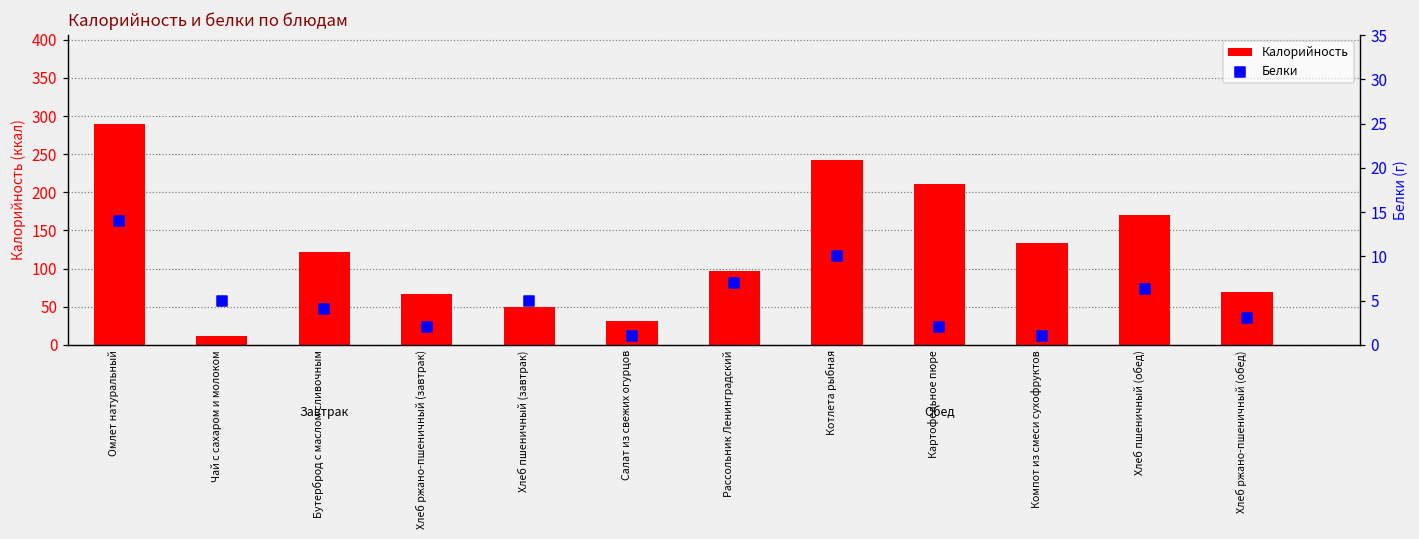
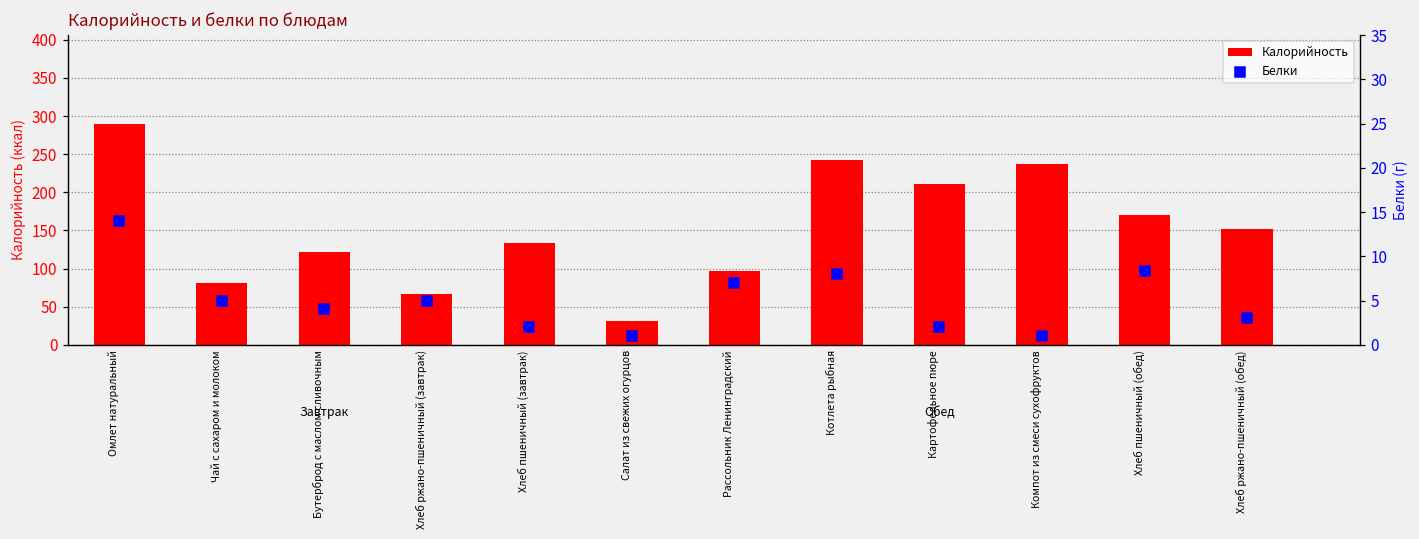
  {
    "Калорийность": {
      "Омлет натуральный": 290,
-     "Чай с сахаром и молоком": 10,
+     "Чай с сахаром и молоком": 80,
      "Бутерброд с маслом сливочным": 120,
      "Хлеб ржано-пшеничный (завтрак)": 70,
-     "Хлеб пшеничный (завтрак)": 50,
+     "Хлеб пшеничный (завтрак)": 130,
      "Салат из свежих огурцов": 30,
      "Рассольник Ленинградский": 100,
      "Котлета рыбная": 240,
      "Картофельное пюре": 210,
-     "Компот из смеси сухофруктов": 130,
+     "Компот из смеси сухофруктов": 240,
      "Хлеб пшеничный (обед)": 170,
-     "Хлеб ржано-пшеничный (обед)": 70
+     "Хлеб ржано-пшеничный (обед)": 150
    },
    "Белки": {
-     "Хлеб ржано-пшеничный (завтрак)": 2,
-     "Хлеб пшеничный (завтрак)": 5,
-     "Котлета рыбная": 10,
-     "Хлеб пшеничный (обед)": 6
+     "Хлеб ржано-пшеничный (завтрак)": 5,
+     "Хлеб пшеничный (завтрак)": 2,
+     "Котлета рыбная": 8,
+     "Хлеб пшеничный (обед)": 8
    }
  }
